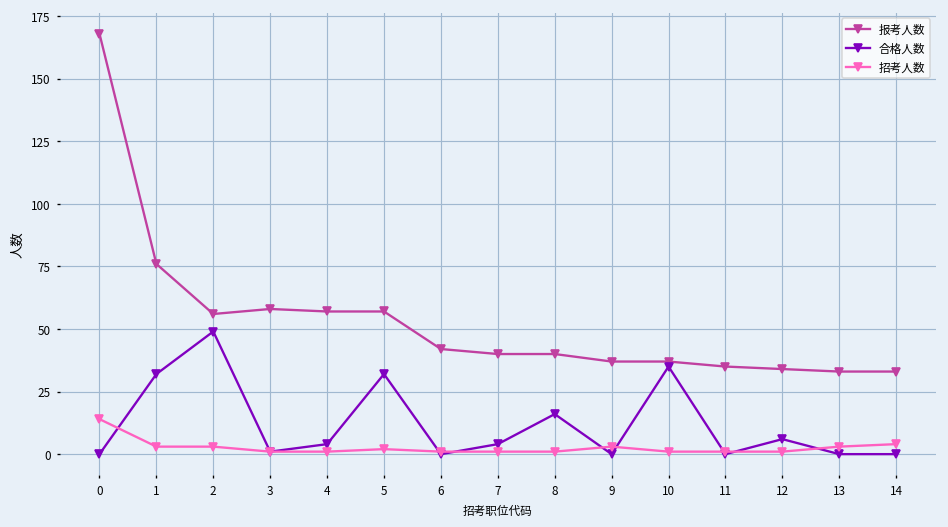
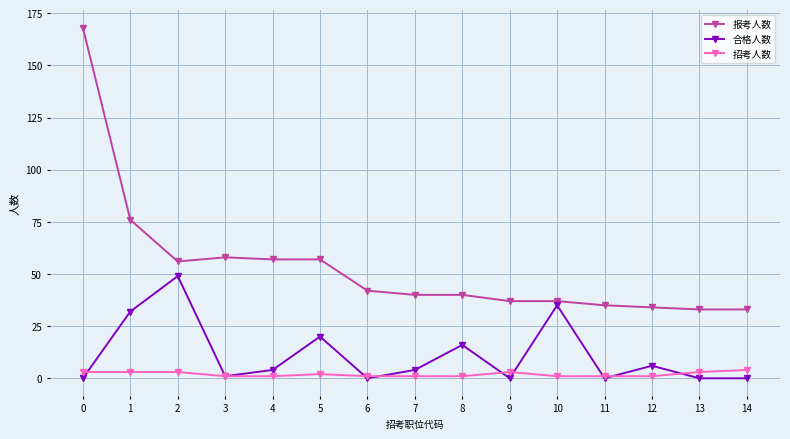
  {
    "报考人数": {
      "0": 168,
      "1": 76,
      "2": 56,
      "3": 58,
      "4": 57,
      "5": 57,
      "6": 42,
      "7": 40,
      "8": 40,
      "9": 37,
      "10": 37,
      "11": 35,
      "12": 34,
      "13": 33,
      "14": 33
    },
    "合格人数": {
      "0": 0,
      "1": 32,
      "2": 49,
      "4": 4,
-     "5": 32,
+     "5": 20,
      "7": 4,
      "8": 16,
      "9": 0,
      "10": 35,
      "12": 6,
      "13": 0,
      "14": 0
    },
    "招考人数": {
-     "0": 14,
+     "0": 3,
      "1": 3,
      "2": 3,
      "4": 1,
      "5": 2,
      "7": 1,
      "8": 1,
      "9": 3,
      "10": 1,
      "12": 1,
      "13": 3,
      "14": 4
    }
  }
